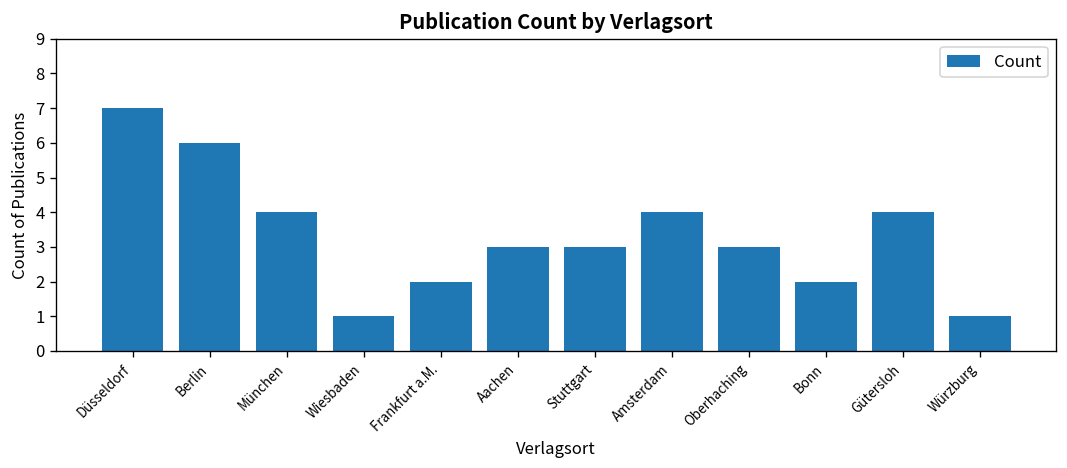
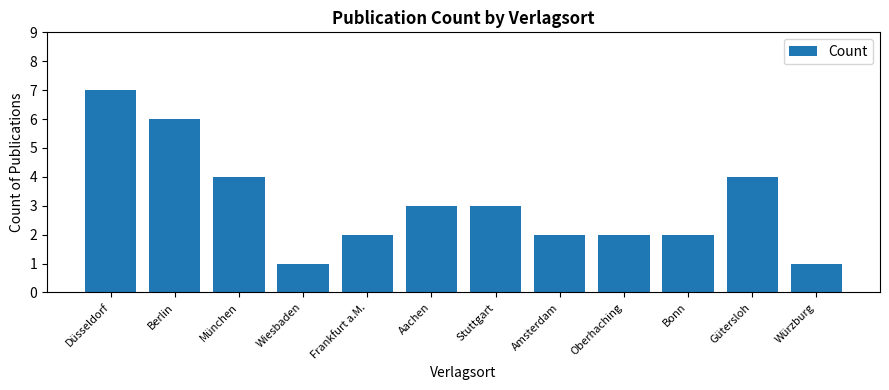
  {
    "Düsseldorf": 7,
    "Berlin": 6,
    "München": 4,
    "Wiesbaden": 1,
    "Frankfurt a.M.": 2,
    "Aachen": 3,
    "Stuttgart": 3,
-   "Amsterdam": 4,
-   "Oberhaching": 3,
+   "Amsterdam": 2,
+   "Oberhaching": 2,
    "Bonn": 2,
    "Gütersloh": 4,
    "Würzburg": 1
  }
